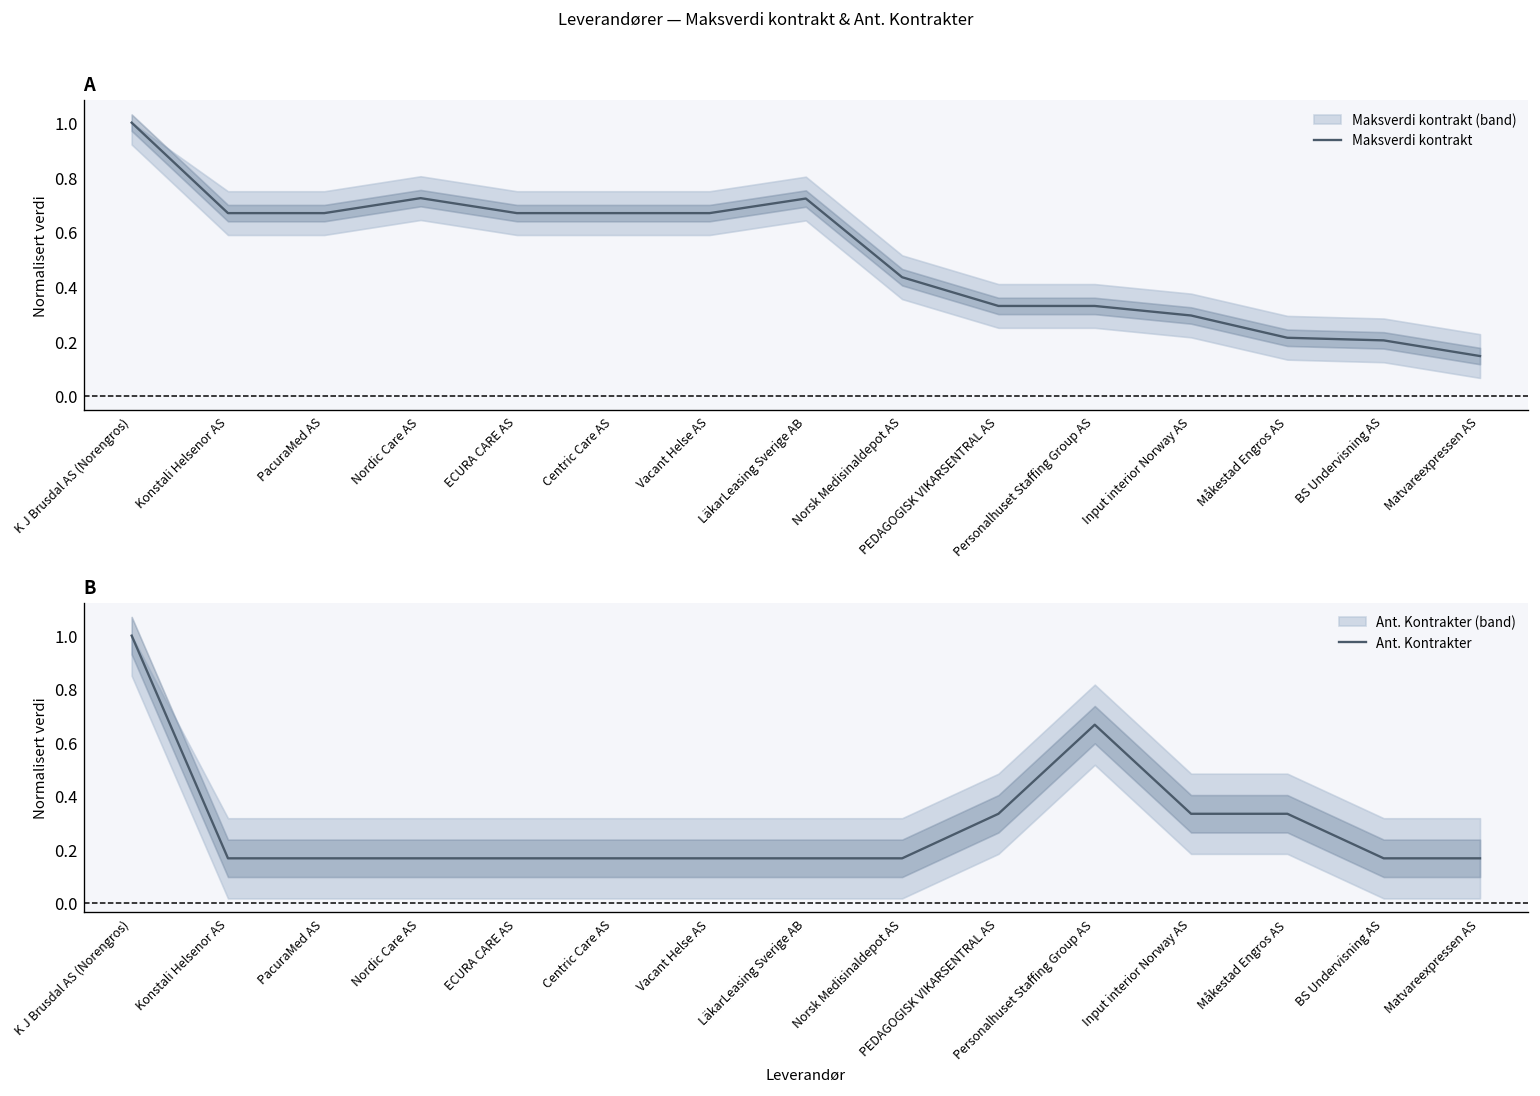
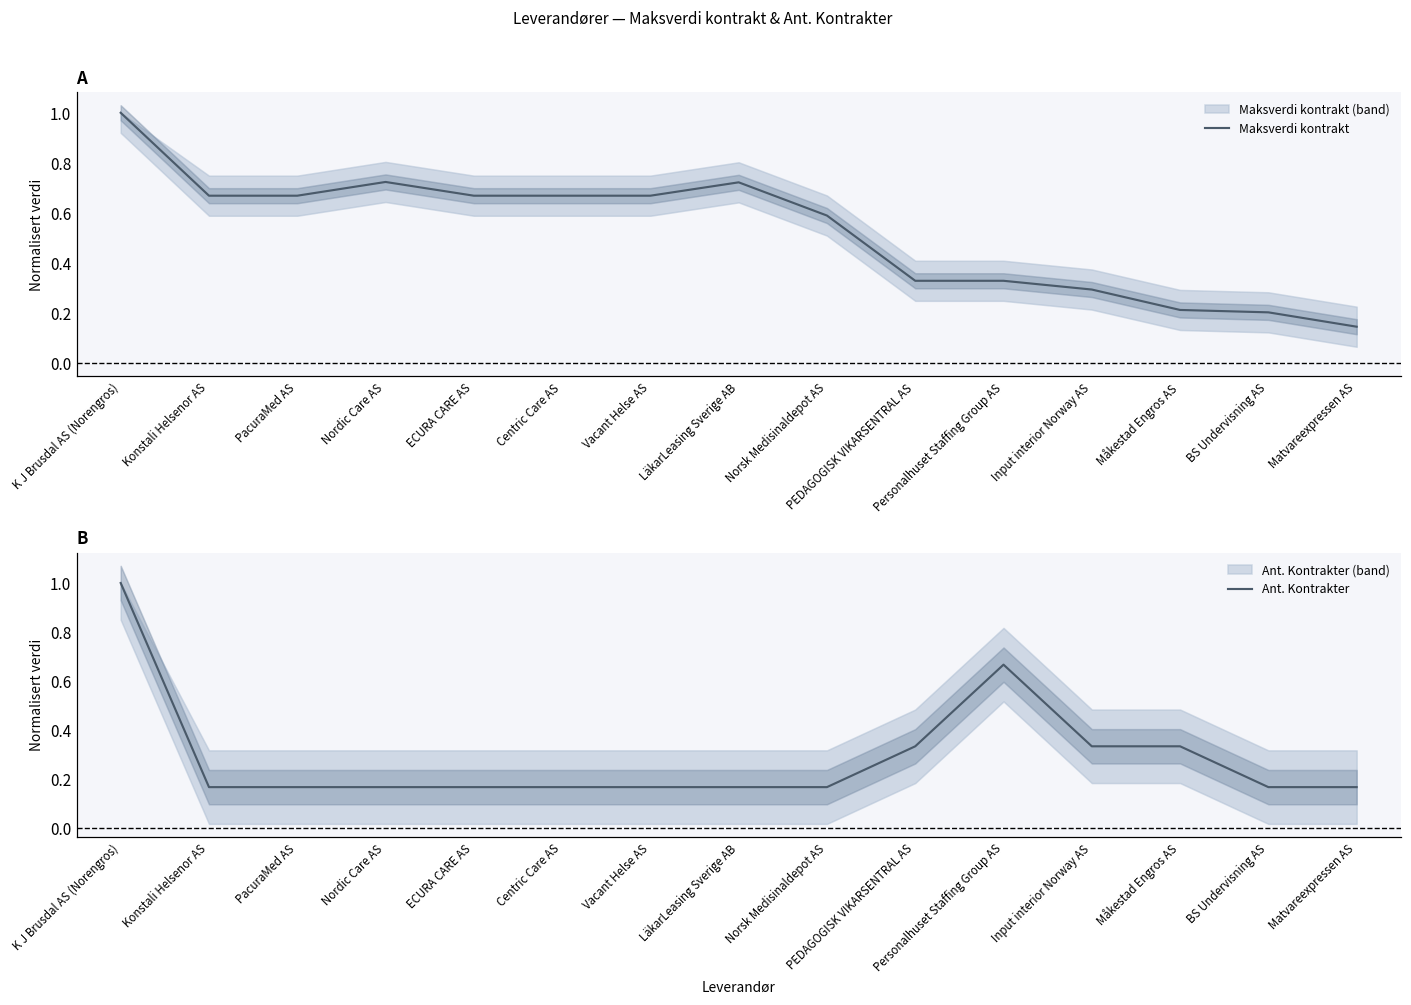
  {
    "A": {
      "Maksverdi kontrakt": {
        "Konstali Helsenor AS": 0.67,
        "PacuraMed AS": 0.67,
        "Nordic Care AS": 0.72,
        "ECURA CARE AS": 0.67,
        "Centric Care AS": 0.67,
        "Vacant Helse AS": 0.67,
        "LäkarLeasing Sverige AB": 0.72,
-       "Norsk Medisinaldepot AS": 0.43,
+       "Norsk Medisinaldepot AS": 0.59,
        "PEDAGOGISK VIKARSENTRAL AS": 0.33,
        "Personalhuset Staffing Group AS": 0.33,
        "Input interior Norway AS": 0.29,
        "Måkestad Engros AS": 0.21,
        "BS Undervisning AS": 0.20,
        "Matvareexpressen AS": 0.15
      }
    },
    "B": {
      "Ant. Kontrakter": {
        "Konstali Helsenor AS": 0.17,
        "PacuraMed AS": 0.17,
        "Nordic Care AS": 0.17,
        "ECURA CARE AS": 0.17,
        "Centric Care AS": 0.17,
        "Vacant Helse AS": 0.17,
        "LäkarLeasing Sverige AB": 0.17,
        "Norsk Medisinaldepot AS": 0.17,
        "PEDAGOGISK VIKARSENTRAL AS": 0.33,
        "Personalhuset Staffing Group AS": 0.67,
        "Input interior Norway AS": 0.33,
        "Måkestad Engros AS": 0.33,
        "BS Undervisning AS": 0.17,
        "Matvareexpressen AS": 0.17
      }
    }
  }
